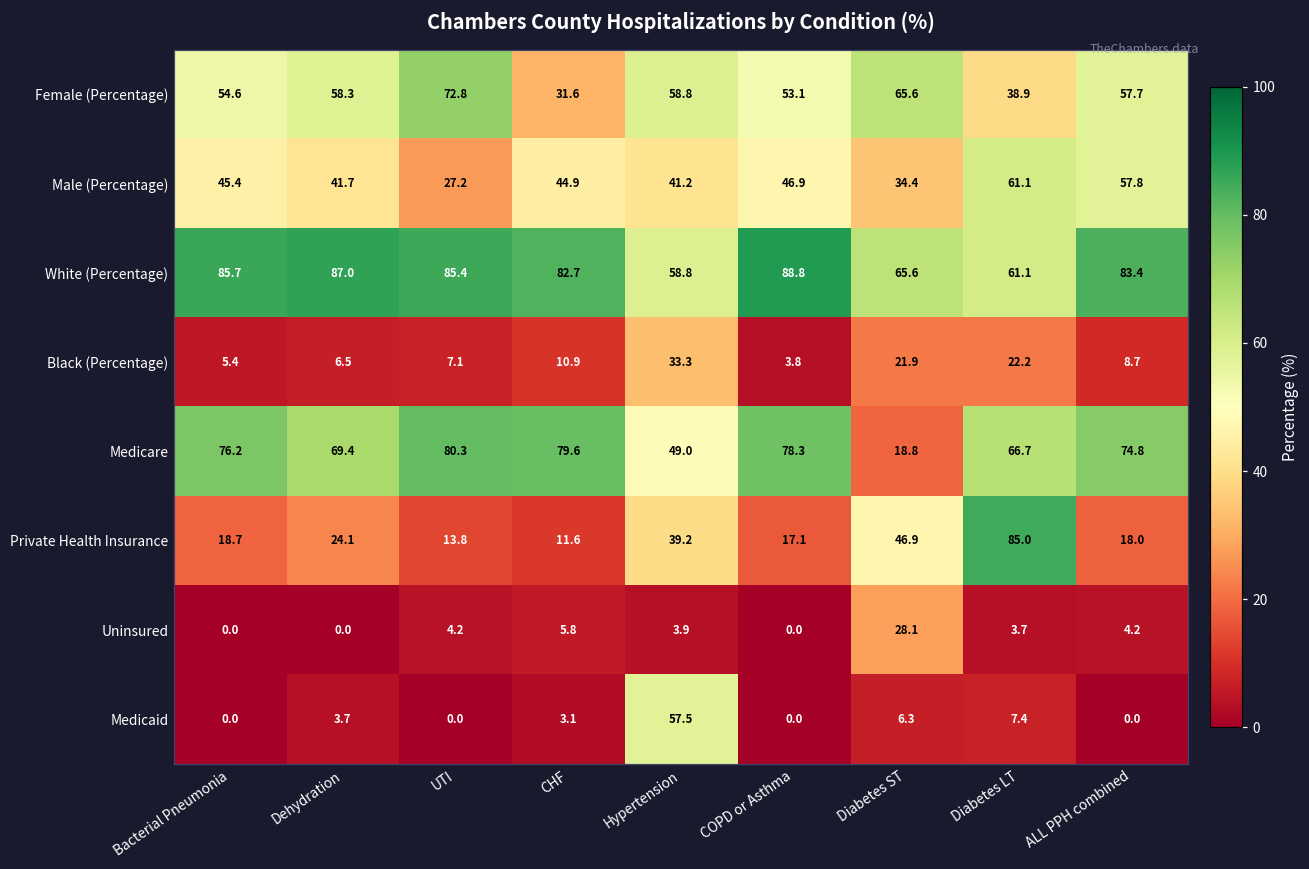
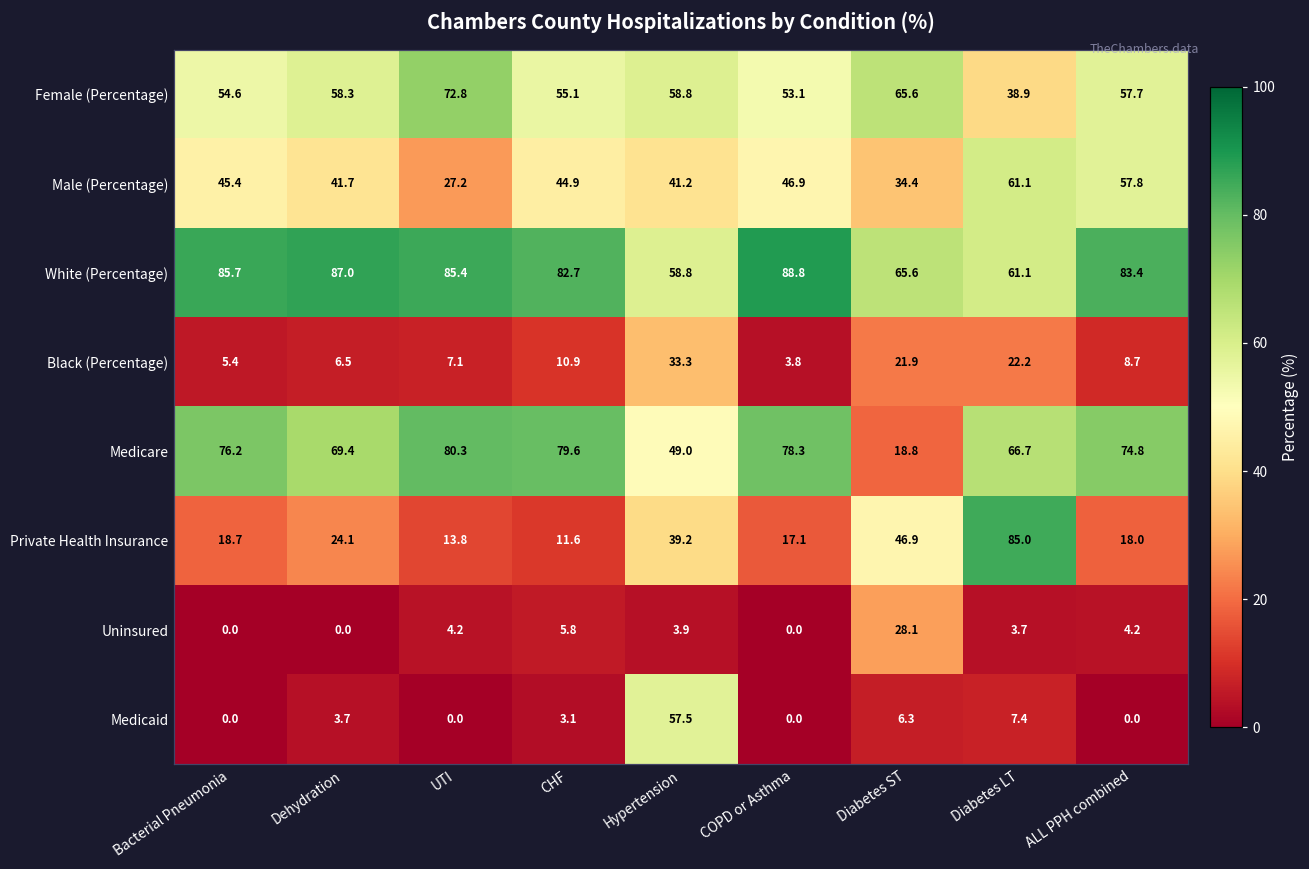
  {
    "Female (Percentage)": {
      "Bacterial Pneumonia": 54.6,
      "Dehydration": 58.3,
      "UTI": 72.8,
-     "CHF": 31.6,
+     "CHF": 55.1,
      "Hypertension": 58.8,
      "COPD or Asthma": 53.1,
      "Diabetes ST": 65.6,
      "Diabetes LT": 38.9,
      "ALL PPH combined": 57.7
    },
    "Male (Percentage)": {
      "Bacterial Pneumonia": 45.4,
      "Dehydration": 41.7,
      "UTI": 27.2,
      "CHF": 44.9,
      "Hypertension": 41.2,
      "COPD or Asthma": 46.9,
      "Diabetes ST": 34.4,
      "Diabetes LT": 61.1,
      "ALL PPH combined": 57.8
    },
    "White (Percentage)": {
      "Bacterial Pneumonia": 85.7,
      "Dehydration": 87.0,
      "UTI": 85.4,
      "CHF": 82.7,
      "Hypertension": 58.8,
      "COPD or Asthma": 88.8,
      "Diabetes ST": 65.6,
      "Diabetes LT": 61.1,
      "ALL PPH combined": 83.4
    },
    "Black (Percentage)": {
      "Bacterial Pneumonia": 5.4,
      "Dehydration": 6.5,
      "UTI": 7.1,
      "CHF": 10.9,
      "Hypertension": 33.3,
      "COPD or Asthma": 3.8,
      "Diabetes ST": 21.9,
      "Diabetes LT": 22.2,
      "ALL PPH combined": 8.7
    },
    "Medicare": {
      "Bacterial Pneumonia": 76.2,
      "Dehydration": 69.4,
      "UTI": 80.3,
      "CHF": 79.6,
      "Hypertension": 49.0,
      "COPD or Asthma": 78.3,
      "Diabetes ST": 18.8,
      "Diabetes LT": 66.7,
      "ALL PPH combined": 74.8
    },
    "Private Health Insurance": {
      "Bacterial Pneumonia": 18.7,
      "Dehydration": 24.1,
      "UTI": 13.8,
      "CHF": 11.6,
      "Hypertension": 39.2,
      "COPD or Asthma": 17.1,
      "Diabetes ST": 46.9,
      "Diabetes LT": 85.0,
      "ALL PPH combined": 18.0
    },
    "Uninsured": {
      "Bacterial Pneumonia": 0.0,
      "Dehydration": 0.0,
      "UTI": 4.2,
      "CHF": 5.8,
      "Hypertension": 3.9,
      "COPD or Asthma": 0.0,
      "Diabetes ST": 28.1,
      "Diabetes LT": 3.7,
      "ALL PPH combined": 4.2
    },
    "Medicaid": {
      "Bacterial Pneumonia": 0.0,
      "Dehydration": 3.7,
      "UTI": 0.0,
      "CHF": 3.1,
      "Hypertension": 57.5,
      "COPD or Asthma": 0.0,
      "Diabetes ST": 6.3,
      "Diabetes LT": 7.4,
      "ALL PPH combined": 0.0
    }
  }
